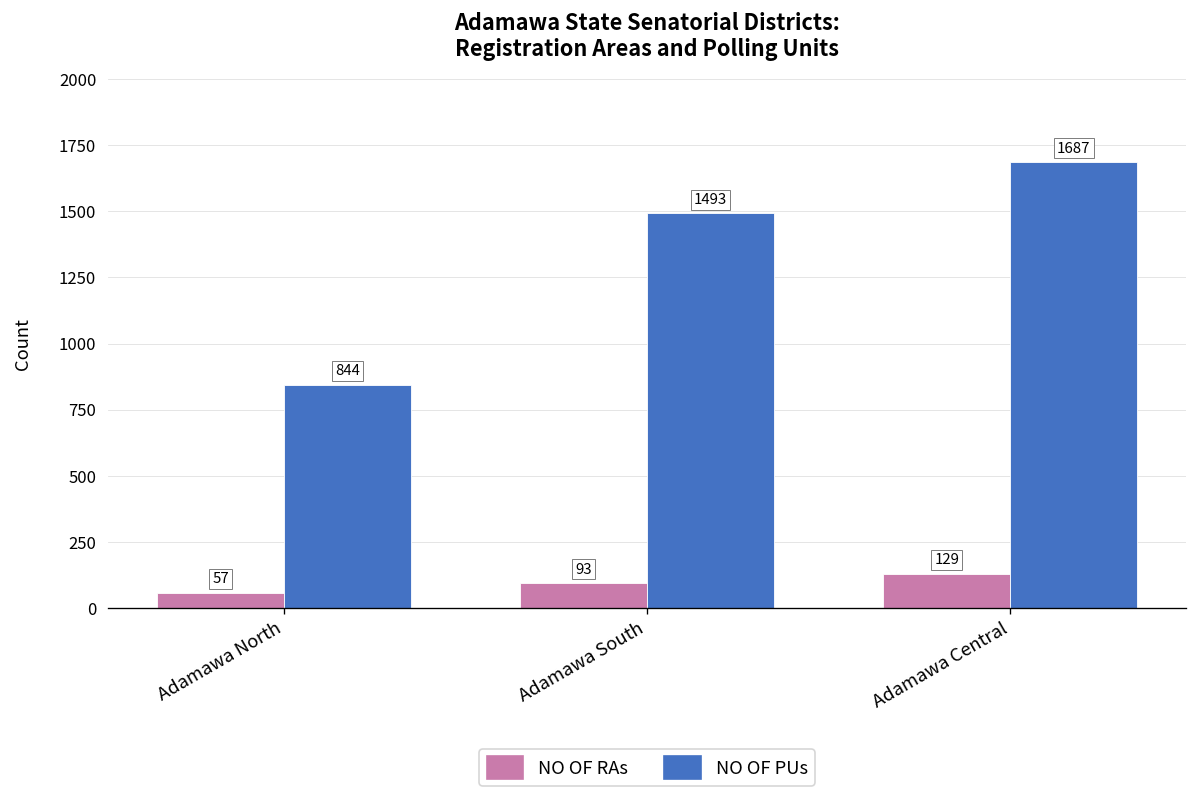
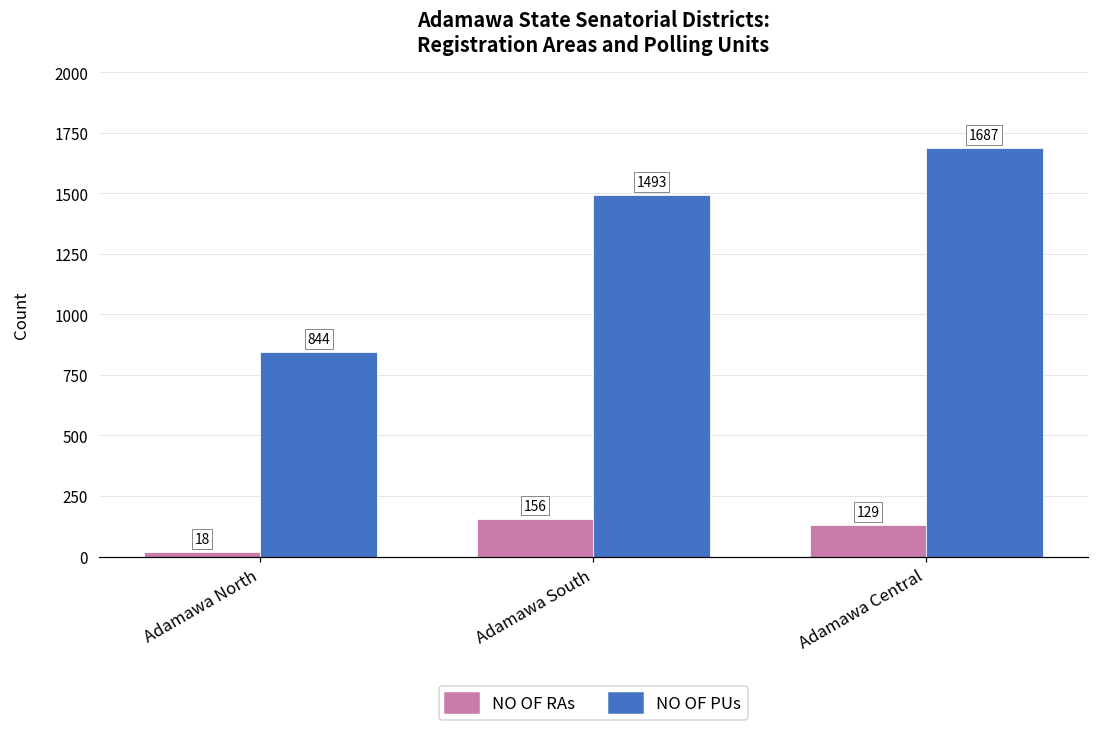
  {
    "NO OF RAs": {
-     "Adamawa North": 57,
-     "Adamawa South": 93
+     "Adamawa North": 18,
+     "Adamawa South": 156
    }
  }
